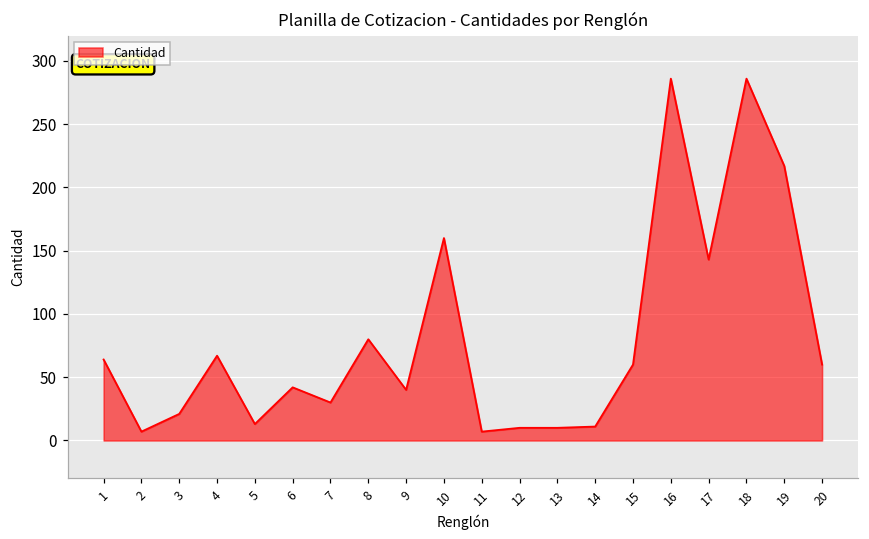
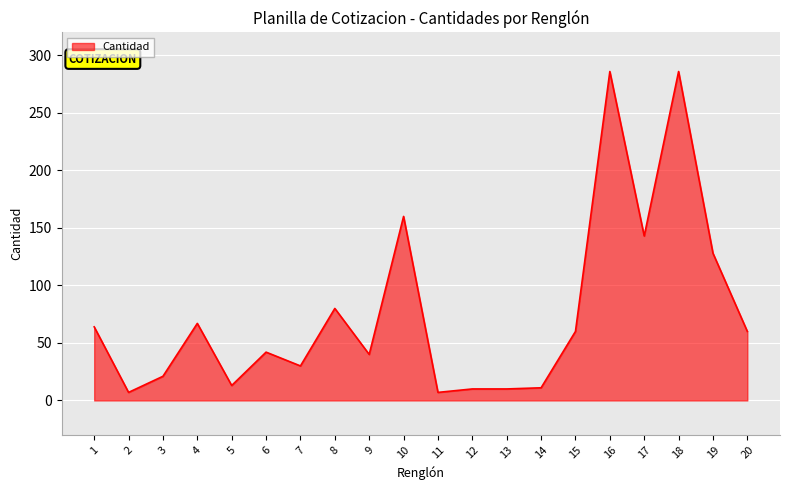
  {
    "1": 64,
    "2": 7,
    "3": 21,
    "4": 67,
    "5": 13,
    "6": 42,
    "7": 30,
    "8": 80,
    "9": 40,
    "10": 160,
    "11": 7,
    "12": 10,
    "13": 10,
    "14": 11,
    "15": 60,
    "16": 286,
    "17": 143,
    "18": 286,
-   "19": 217,
+   "19": 128,
    "20": 60
  }
